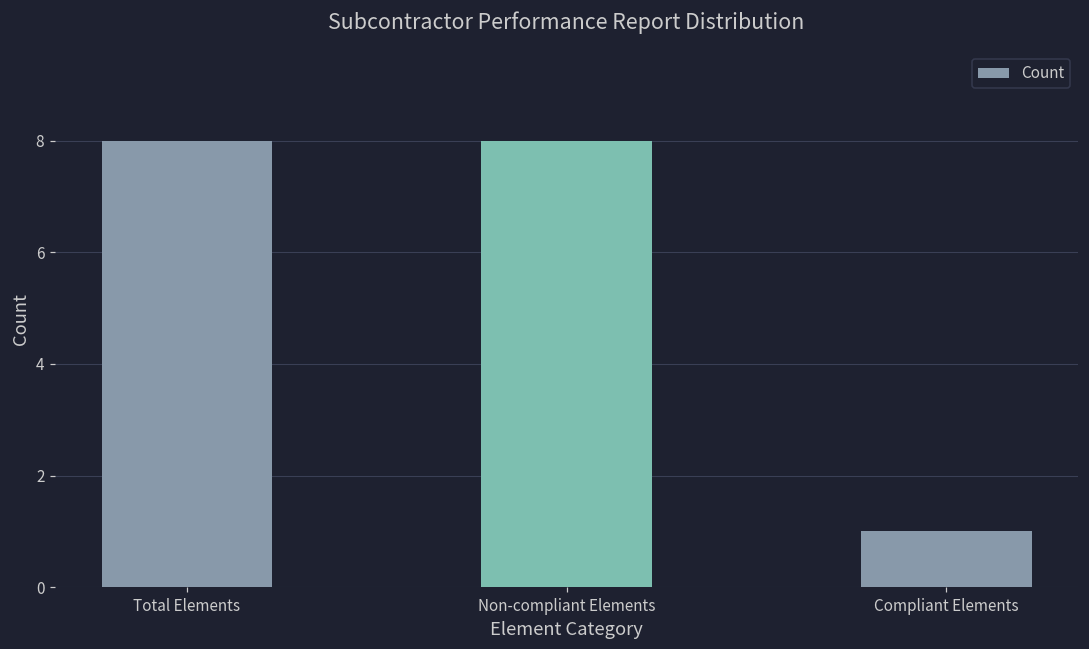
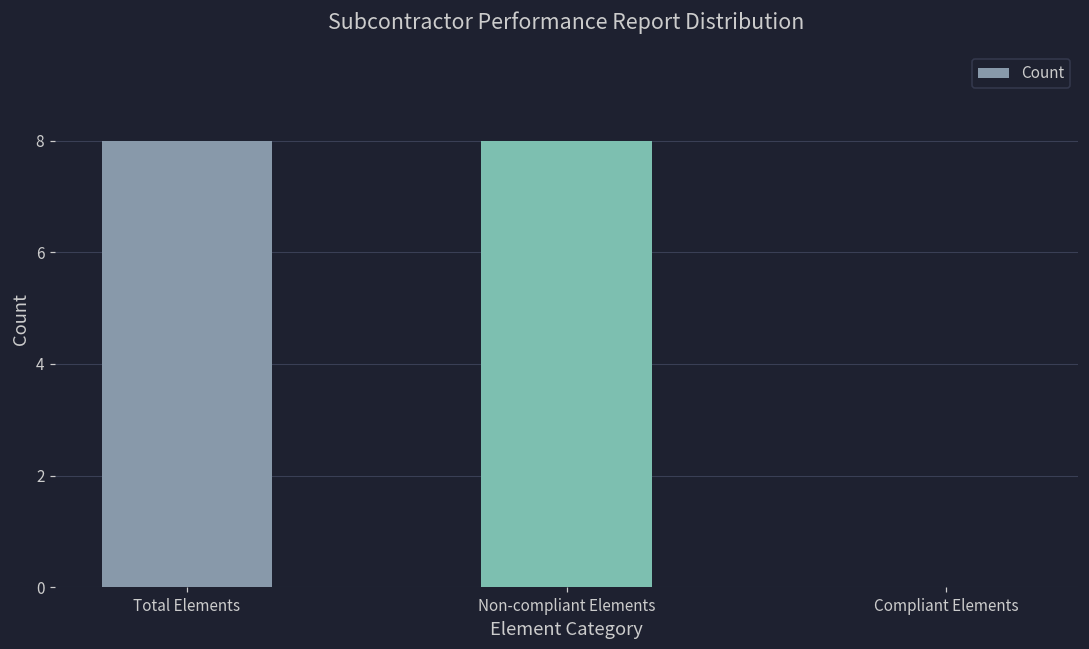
  {
    "Total Elements": 8,
    "Non-compliant Elements": 8,
-   "Compliant Elements": 1
+   "Compliant Elements": 0
  }
